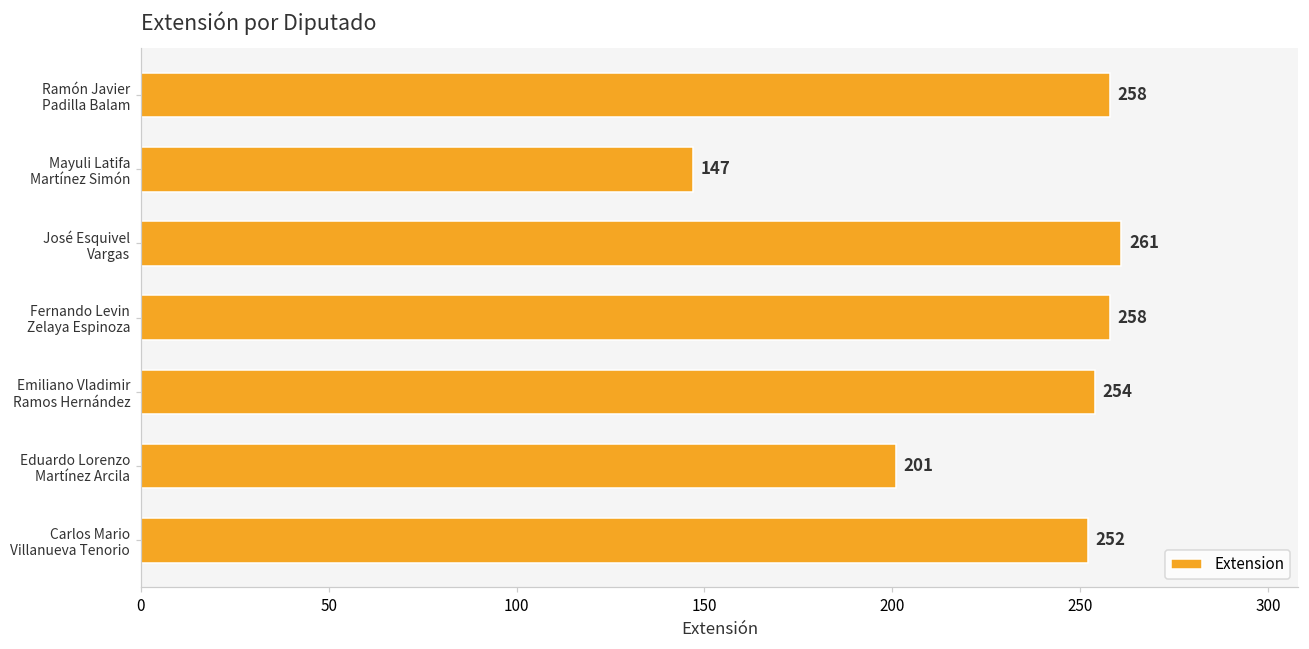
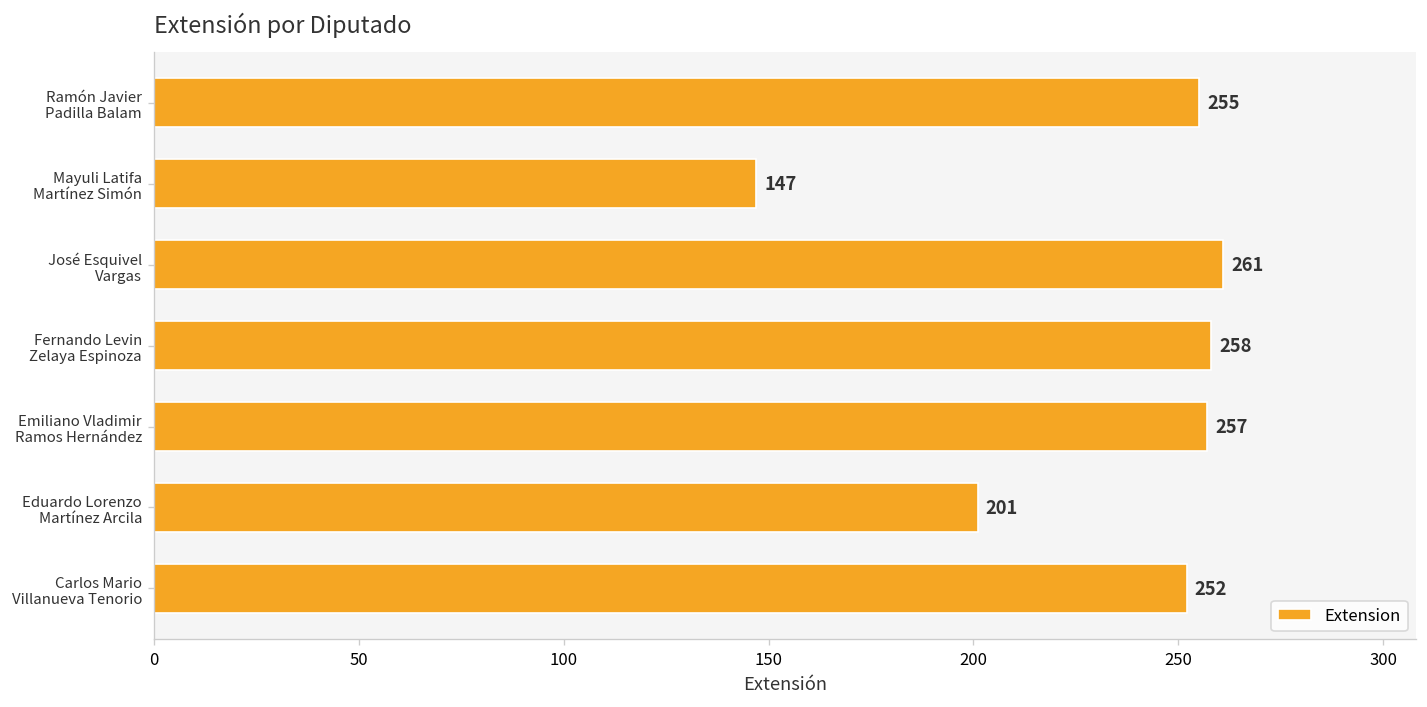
  {
-   "Ramón Javier Padilla Balam": 258,
+   "Ramón Javier Padilla Balam": 255,
    "Mayuli Latifa Martínez Simón": 147,
    "José Esquivel Vargas": 261,
    "Fernando Levin Zelaya Espinoza": 258,
-   "Emiliano Vladimir Ramos Hernández": 254,
+   "Emiliano Vladimir Ramos Hernández": 257,
    "Eduardo Lorenzo Martínez Arcila": 201,
    "Carlos Mario Villanueva Tenorio": 252
  }
